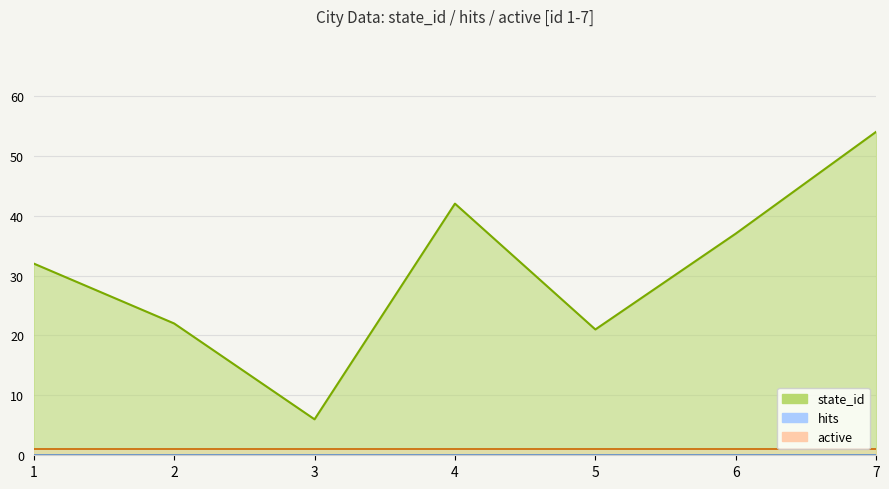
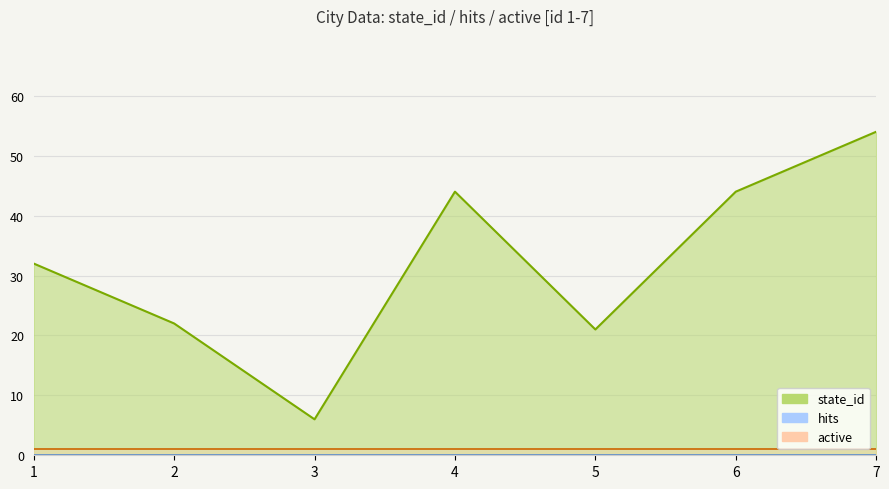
  {
    "state_id": {
      "1": 32,
      "2": 22,
      "3": 6,
-     "4": 42,
+     "4": 44,
      "5": 21,
-     "6": 37,
+     "6": 44,
      "7": 54
    },
    "hits": {
      "1": 0,
      "2": 0,
      "3": 0,
      "4": 0,
      "5": 0,
      "6": 0,
      "7": 0
    },
    "active": {
      "1": 1,
      "2": 1,
      "3": 1,
      "4": 1,
      "5": 1,
      "6": 1,
      "7": 1
    }
  }
